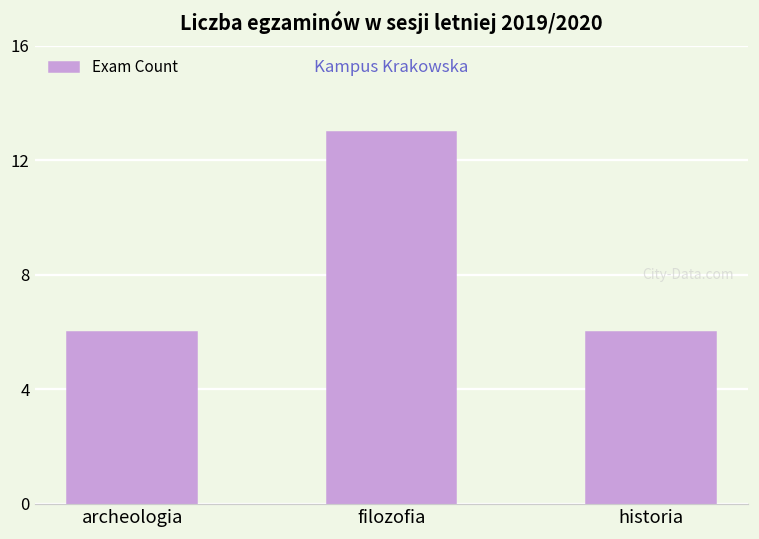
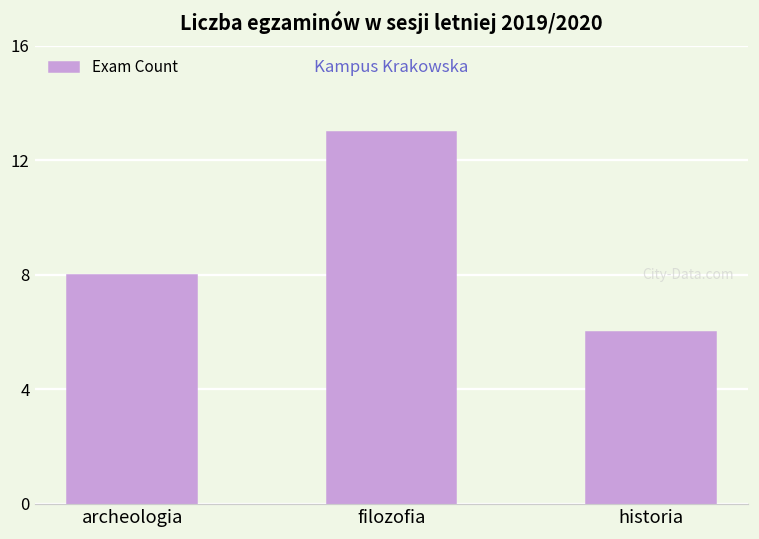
  {
-   "archeologia": 6,
+   "archeologia": 8,
    "filozofia": 13,
    "historia": 6
  }
